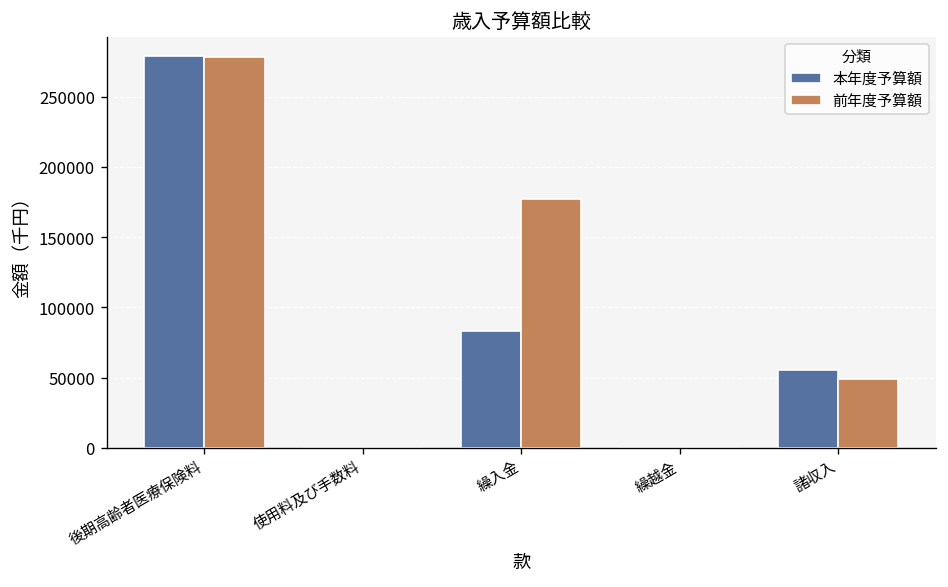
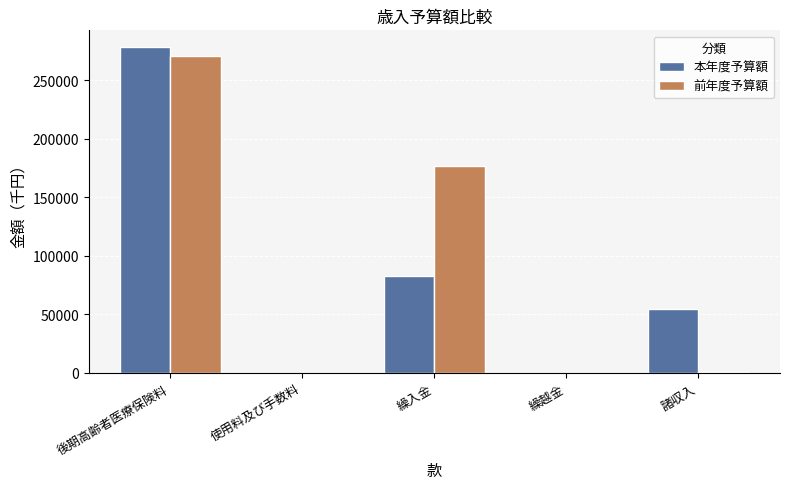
  {
    "本年度予算額": {
      "後期高齢者医療保険料": 279000,
      "繰入金": 83000,
      "諸収入": 55000
    },
    "前年度予算額": {
-     "後期高齢者医療保険料": 278000,
+     "後期高齢者医療保険料": 271000,
      "繰入金": 177000,
-     "諸収入": 49000
+     "諸収入": 1000
    }
  }
